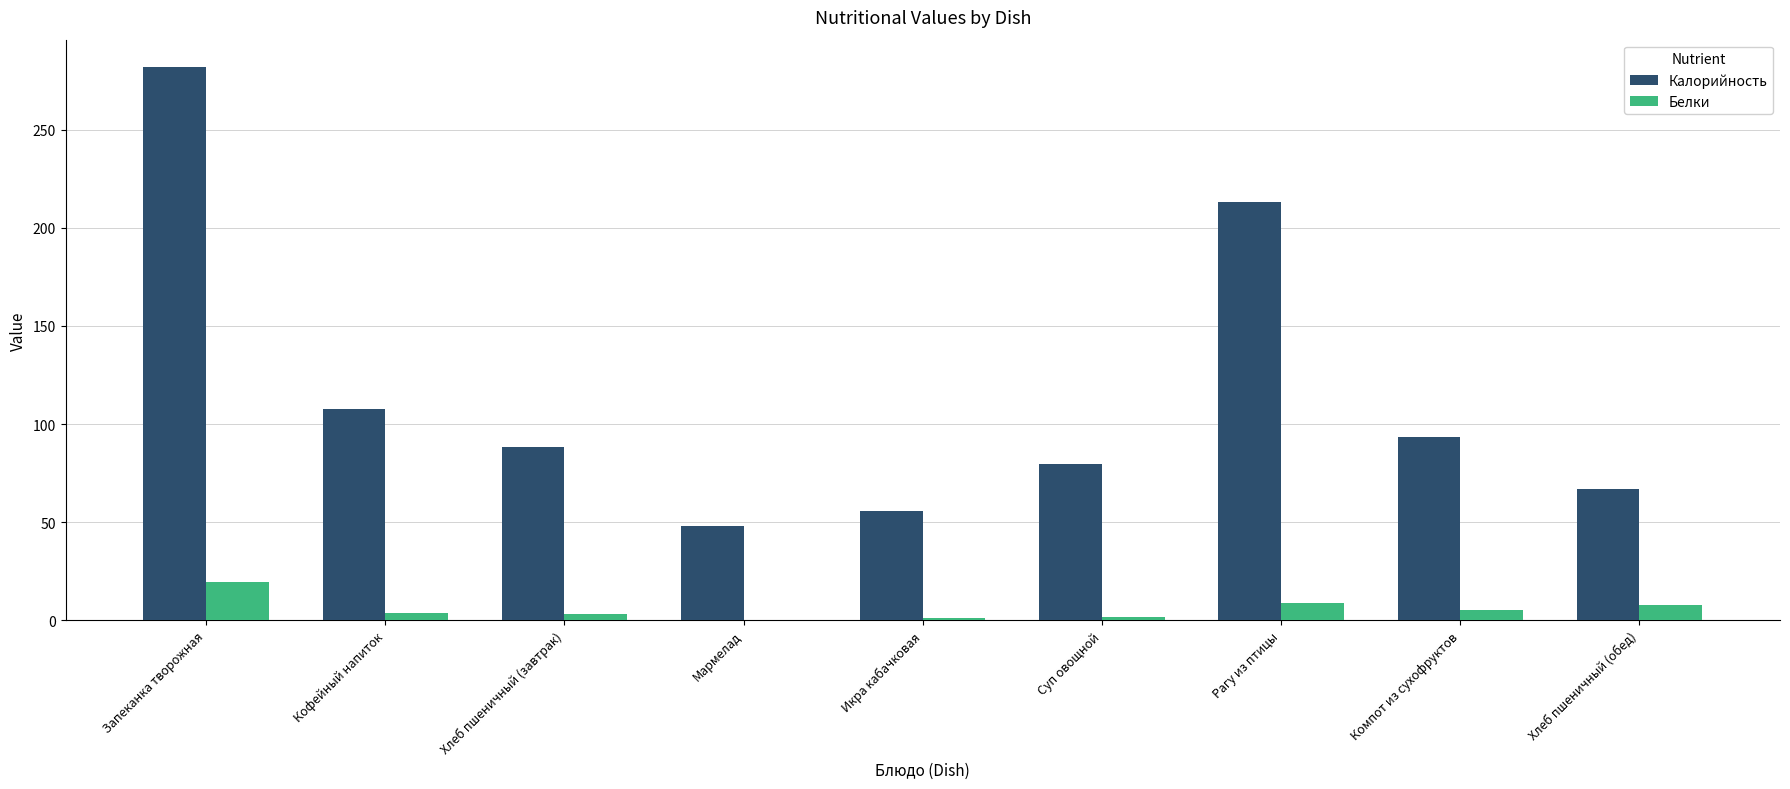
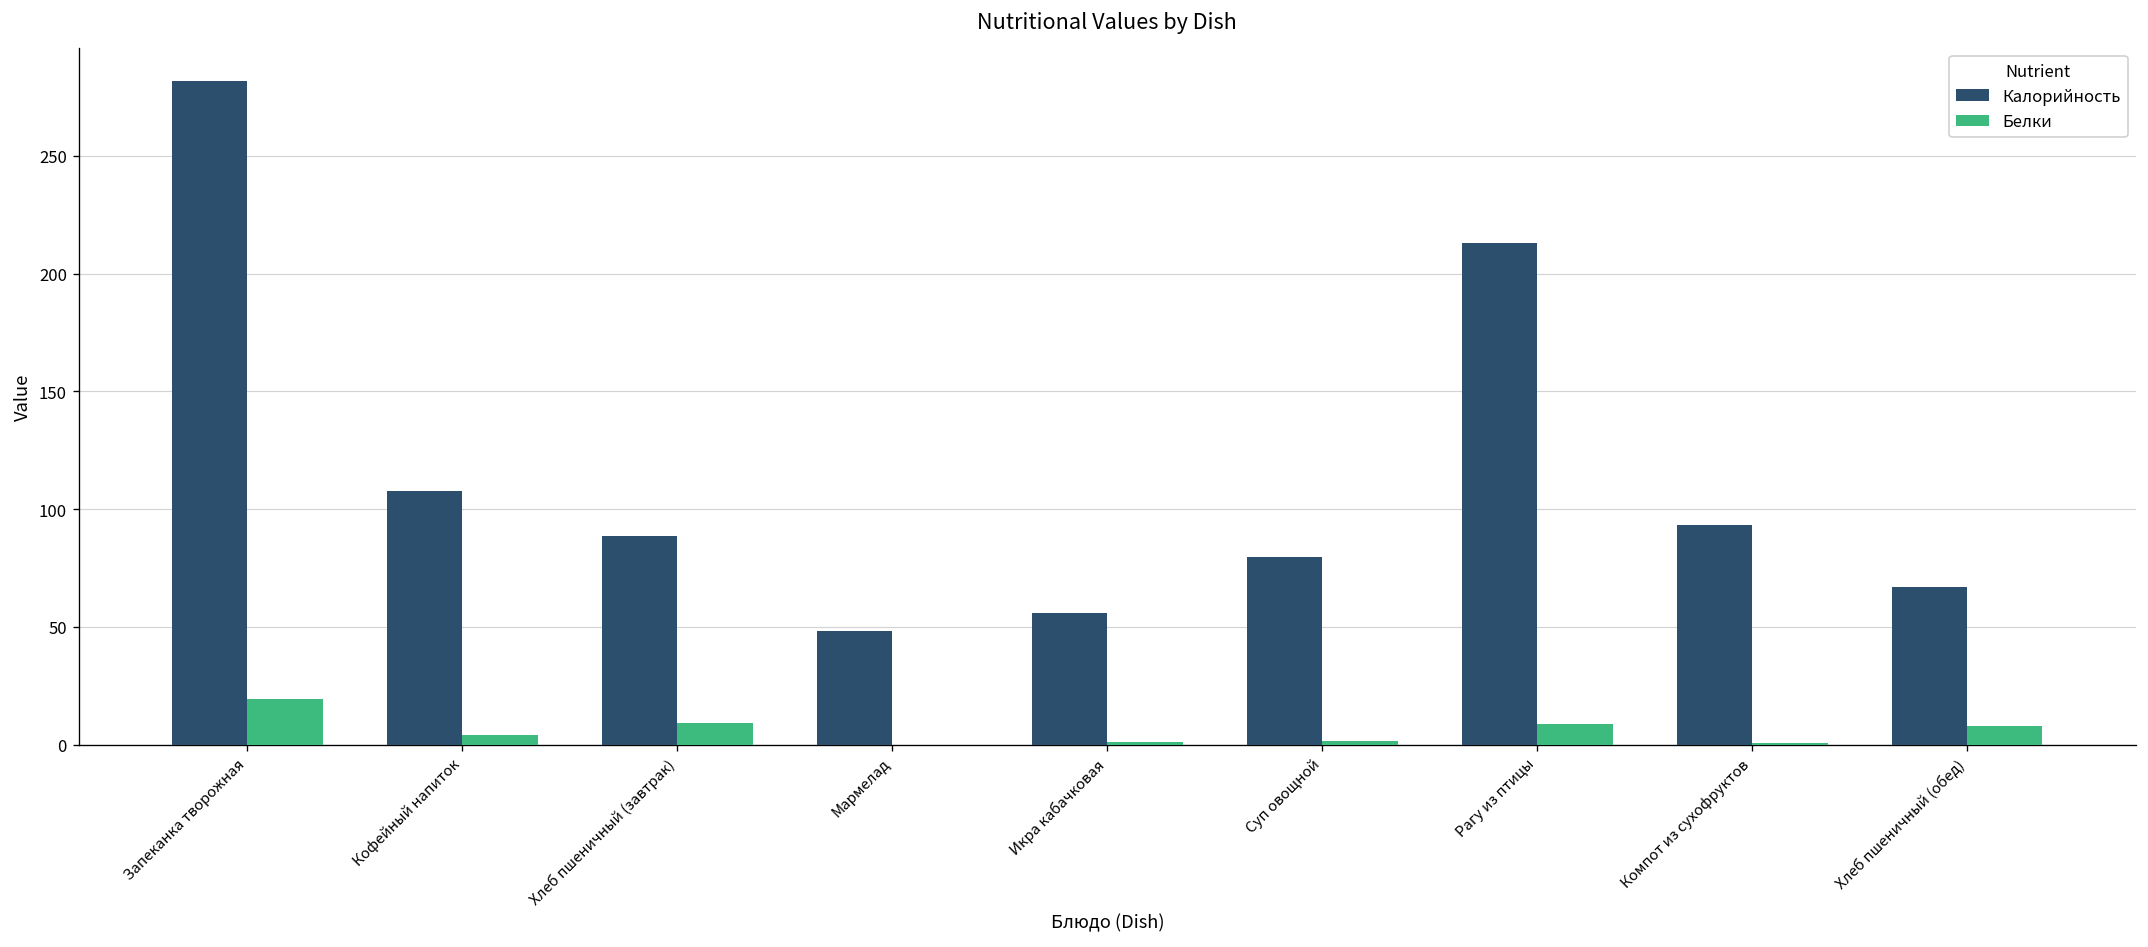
  {
    "Калорийность": {
      "Запеканка творожная": 282,
      "Кофейный напиток": 108,
      "Хлеб пшеничный (завтрак)": 88,
      "Мармелад": 48,
      "Икра кабачковая": 56,
      "Суп овощной": 80,
      "Рагу из птицы": 213,
      "Компот из сухофруктов": 93,
      "Хлеб пшеничный (обед)": 67
    },
    "Белки": {
      "Запеканка творожная": 19,
      "Кофейный напиток": 4,
-     "Хлеб пшеничный (завтрак)": 3,
+     "Хлеб пшеничный (завтрак)": 9,
      "Суп овощной": 1,
      "Рагу из птицы": 9,
-     "Компот из сухофруктов": 5,
+     "Компот из сухофруктов": 1,
      "Хлеб пшеничный (обед)": 8
    }
  }
